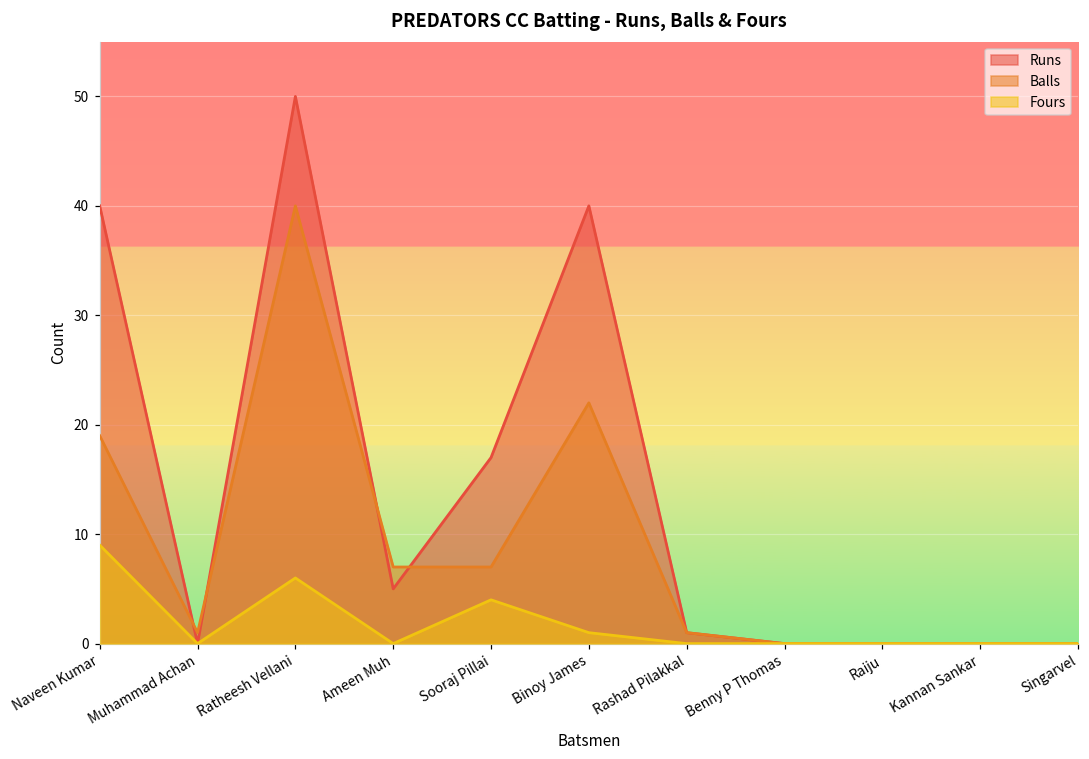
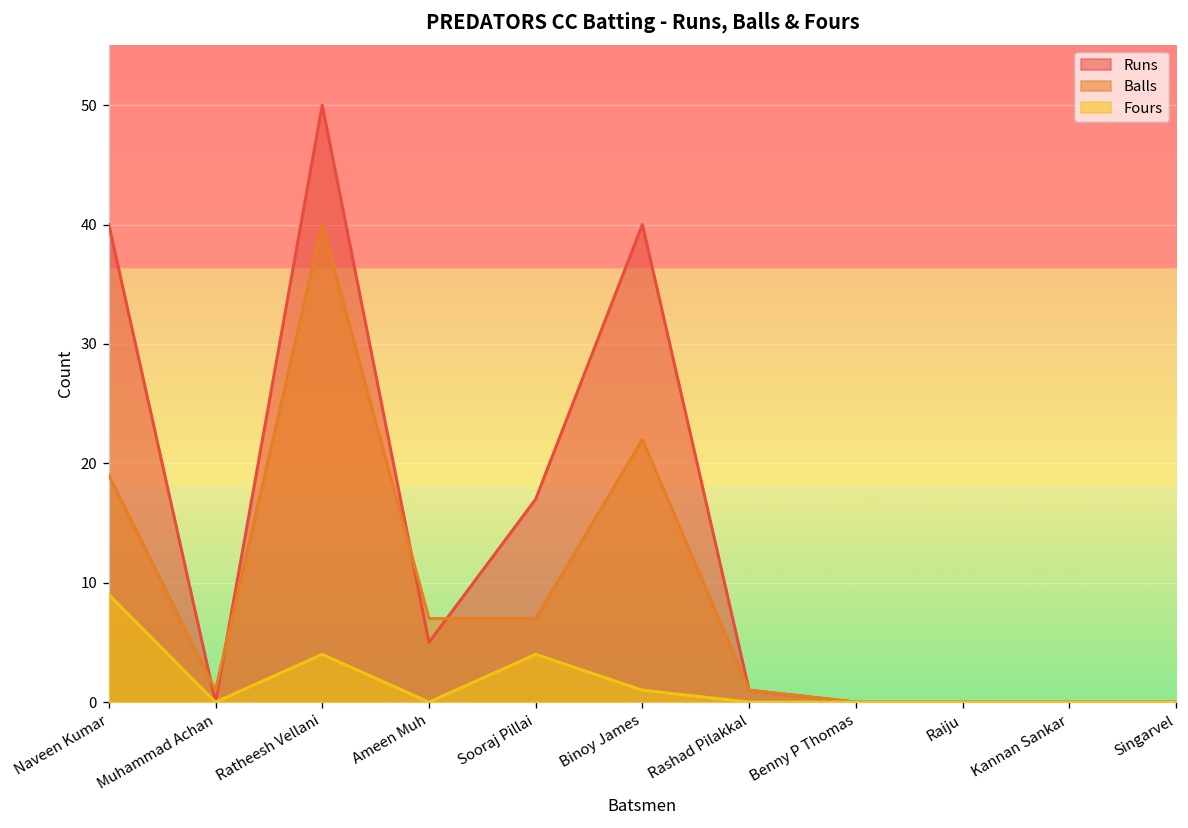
  {
    "Fours": {
      "Naveen Kumar": 9,
-     "Ratheesh Vellani": 6,
+     "Ratheesh Vellani": 4,
      "Ameen Muh": 0,
      "Sooraj Pillai": 4,
      "Binoy James": 1,
      "Rashad Pilakkal": 0
    }
  }
